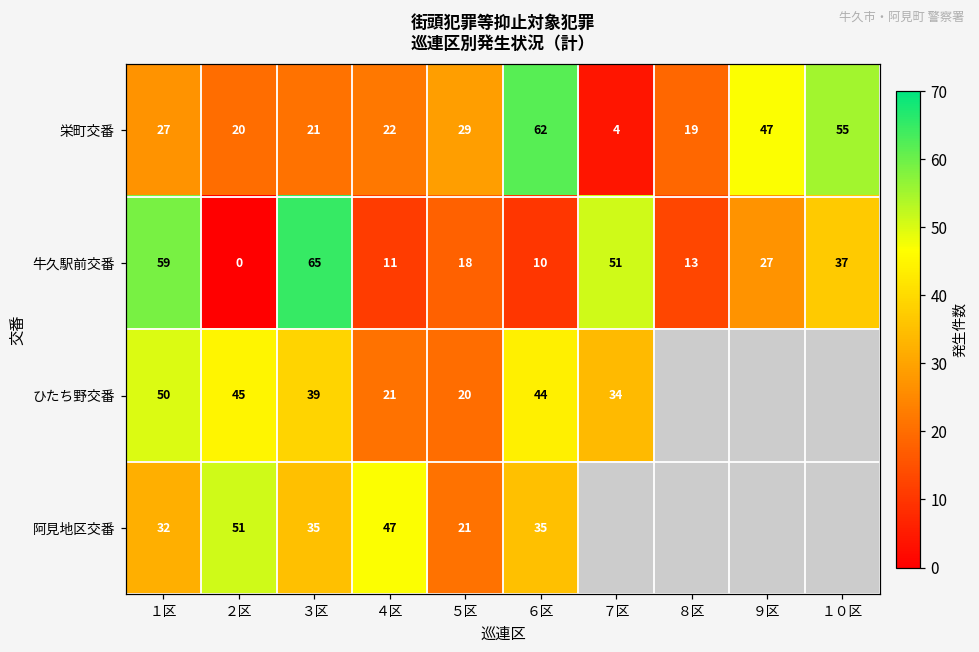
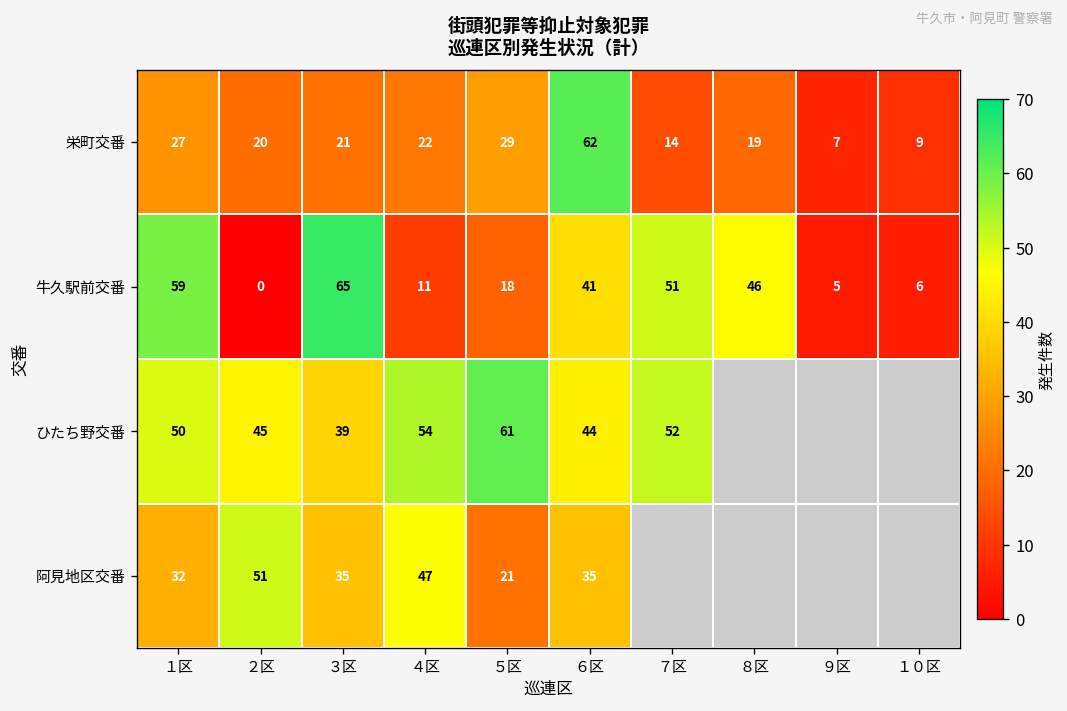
  {
    "栄町交番": {
      "１区": 27,
      "２区": 20,
      "３区": 21,
      "４区": 22,
      "５区": 29,
      "６区": 62,
-     "７区": 4,
+     "７区": 14,
      "８区": 19,
-     "９区": 47,
-     "１０区": 55
+     "９区": 7,
+     "１０区": 9
    },
    "牛久駅前交番": {
      "１区": 59,
      "２区": 0,
      "３区": 65,
      "４区": 11,
      "５区": 18,
-     "６区": 10,
+     "６区": 41,
      "７区": 51,
-     "８区": 13,
-     "９区": 27,
-     "１０区": 37
+     "８区": 46,
+     "９区": 5,
+     "１０区": 6
    },
    "ひたち野交番": {
      "１区": 50,
      "２区": 45,
      "３区": 39,
-     "４区": 21,
-     "５区": 20,
+     "４区": 54,
+     "５区": 61,
      "６区": 44,
-     "７区": 34
+     "７区": 52
    },
    "阿見地区交番": {
      "１区": 32,
      "２区": 51,
      "３区": 35,
      "４区": 47,
      "５区": 21,
      "６区": 35
    }
  }
